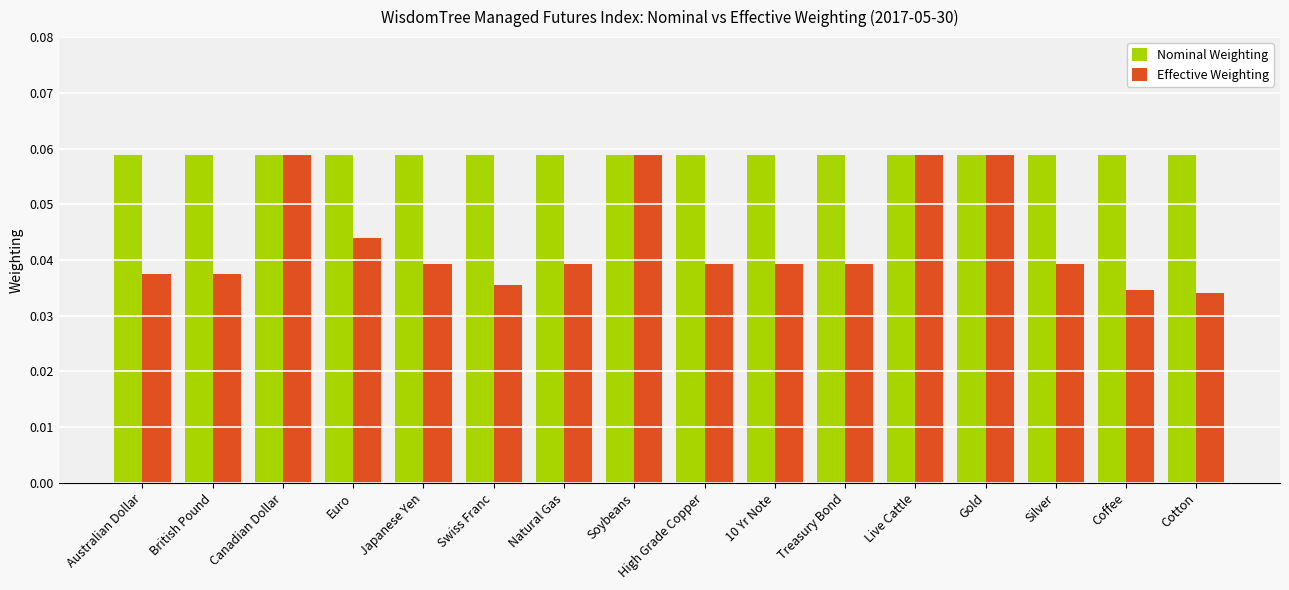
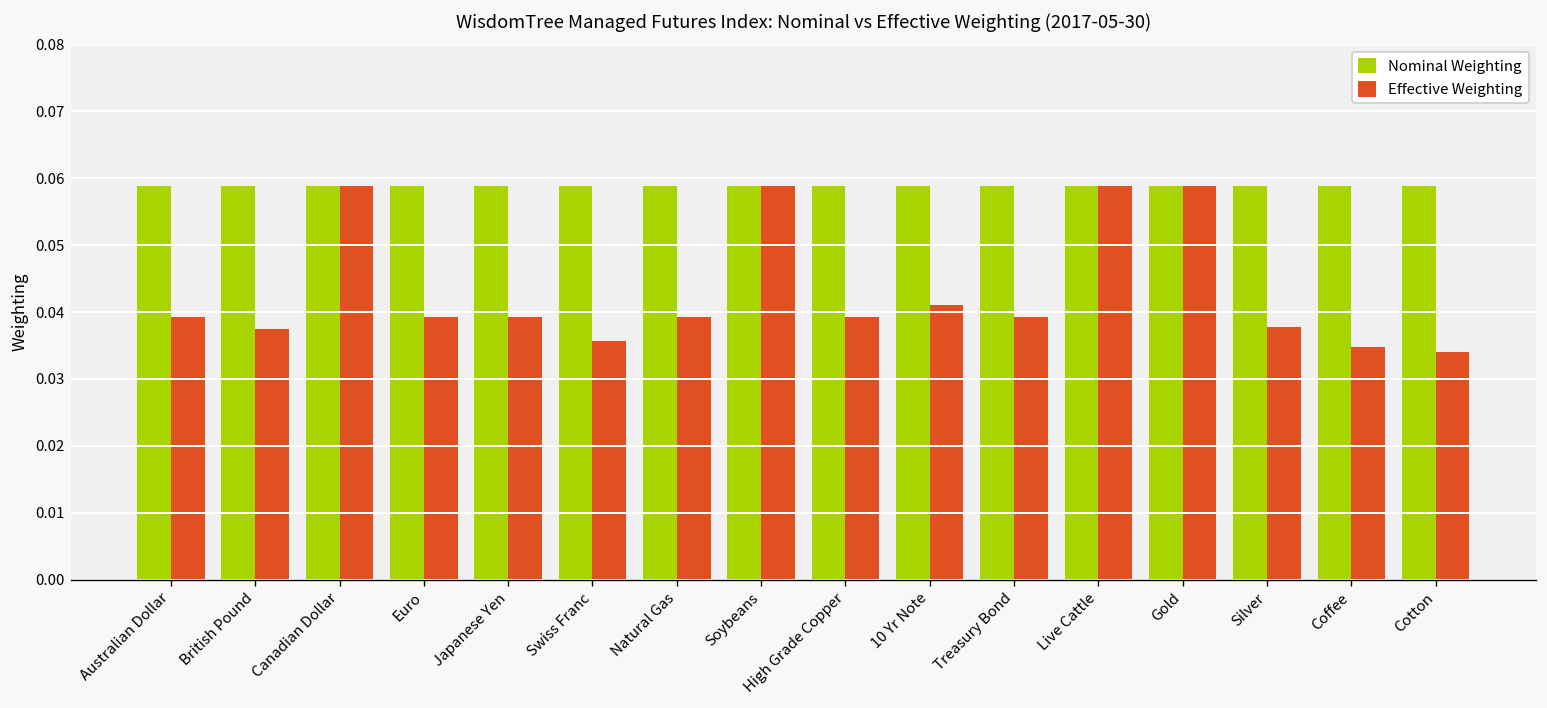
  {
    "Nominal Weighting": {
      "Australian Dollar": 0.059,
      "British Pound": 0.059,
      "Canadian Dollar": 0.059,
      "Euro": 0.059,
      "Japanese Yen": 0.059,
      "Swiss Franc": 0.059,
      "Natural Gas": 0.059,
      "Soybeans": 0.059,
      "High Grade Copper": 0.059,
      "10 Yr Note": 0.059,
      "Treasury Bond": 0.059,
      "Live Cattle": 0.059,
      "Gold": 0.059,
      "Silver": 0.059,
      "Coffee": 0.059,
      "Cotton": 0.059
    },
    "Effective Weighting": {
-     "Australian Dollar": 0.038,
+     "Australian Dollar": 0.039,
      "British Pound": 0.037,
      "Canadian Dollar": 0.059,
-     "Euro": 0.044,
+     "Euro": 0.039,
      "Japanese Yen": 0.039,
      "Swiss Franc": 0.036,
      "Natural Gas": 0.039,
      "Soybeans": 0.059,
      "High Grade Copper": 0.039,
-     "10 Yr Note": 0.039,
+     "10 Yr Note": 0.041,
      "Treasury Bond": 0.039,
      "Live Cattle": 0.059,
      "Gold": 0.059,
-     "Silver": 0.039,
+     "Silver": 0.038,
      "Coffee": 0.035,
      "Cotton": 0.034
    }
  }
